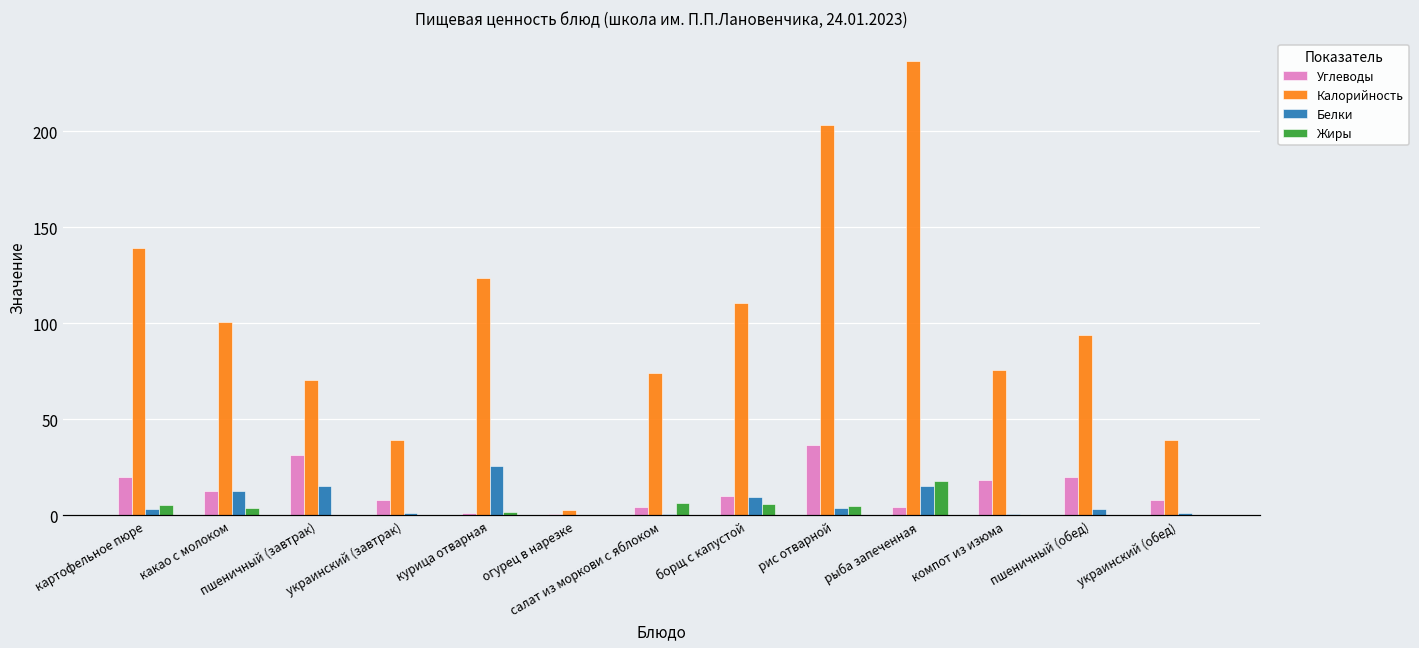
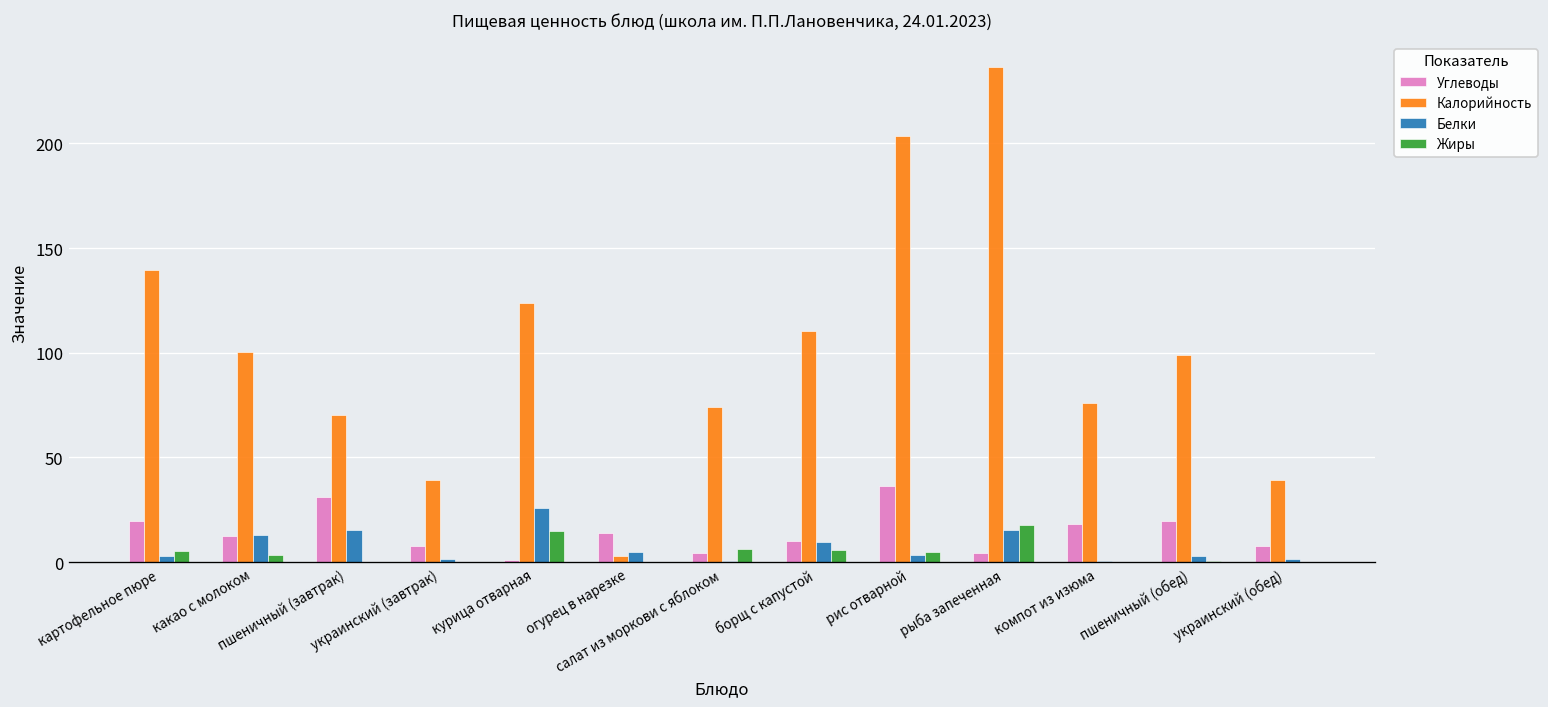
  {
    "Углеводы": {
      "картофельное пюре": 20,
      "какао с молоком": 13,
      "пшеничный (завтрак)": 31,
      "украинский (завтрак)": 8,
-     "огурец в нарезке": 1,
+     "огурец в нарезке": 14,
      "салат из моркови с яблоком": 4,
      "борщ с капустой": 10,
      "рис отварной": 36,
      "рыба запеченная": 4,
      "компот из изюма": 18,
      "пшеничный (обед)": 20,
      "украинский (обед)": 8
    },
    "Калорийность": {
      "картофельное пюре": 139,
      "какао с молоком": 100,
      "пшеничный (завтрак)": 70,
      "украинский (завтрак)": 39,
      "курица отварная": 124,
      "огурец в нарезке": 3,
      "салат из моркови с яблоком": 74,
      "борщ с капустой": 110,
      "рис отварной": 204,
      "рыба запеченная": 237,
      "компот из изюма": 76,
-     "пшеничный (обед)": 94,
+     "пшеничный (обед)": 99,
      "украинский (обед)": 39
    },
    "Белки": {
      "картофельное пюре": 3,
      "какао с молоком": 13,
      "пшеничный (завтрак)": 15,
      "курица отварная": 26,
-     "огурец в нарезке": 0,
+     "огурец в нарезке": 5,
      "борщ с капустой": 10,
      "рис отварной": 4,
      "рыба запеченная": 15,
      "пшеничный (обед)": 3
    },
    "Жиры": {
      "картофельное пюре": 5,
      "какао с молоком": 4,
-     "курица отварная": 2,
+     "курица отварная": 15,
      "огурец в нарезке": 0,
      "салат из моркови с яблоком": 6,
      "борщ с капустой": 6,
      "рис отварной": 5,
      "рыба запеченная": 18
    }
  }
